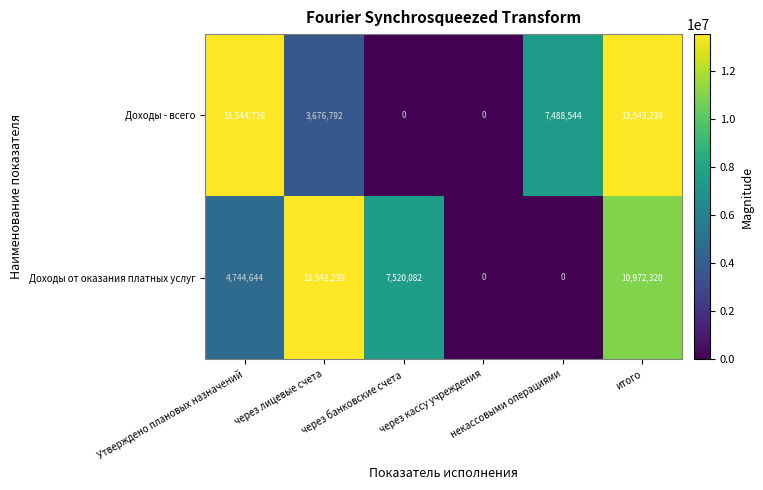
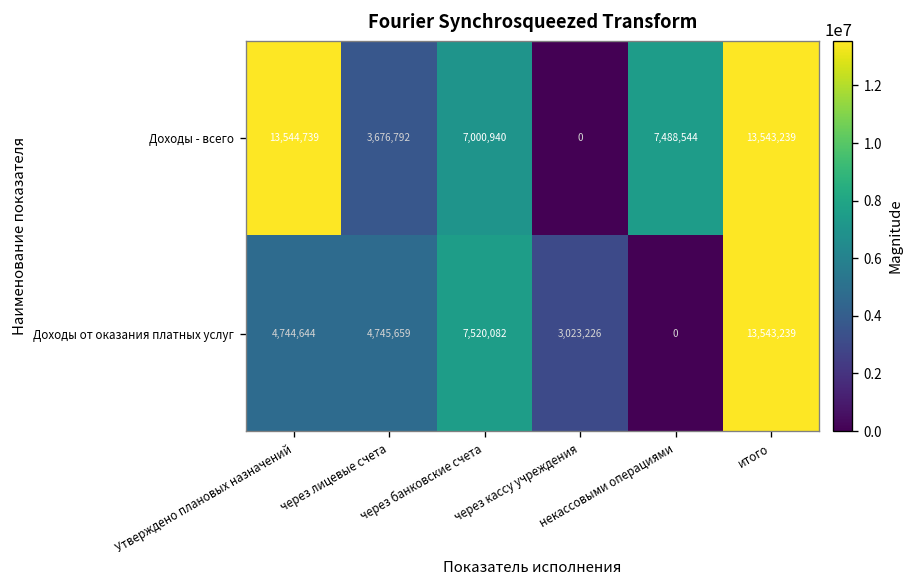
  {
    "Доходы - всего": {
      "Утверждено плановых назначений": "13,544,739",
      "через лицевые счета": "3,676,792",
-     "через банковские счета": "0",
+     "через банковские счета": "7,000,940",
      "через кассу учреждения": "0",
      "некассовыми операциями": "7,488,544",
      "итого": "13,543,239"
    },
    "Доходы от оказания платных услуг": {
      "Утверждено плановых назначений": "4,744,644",
-     "через лицевые счета": "13,543,239",
+     "через лицевые счета": "4,745,659",
      "через банковские счета": "7,520,082",
-     "через кассу учреждения": "0",
+     "через кассу учреждения": "3,023,226",
      "некассовыми операциями": "0",
-     "итого": "10,972,320"
+     "итого": "13,543,239"
    }
  }
